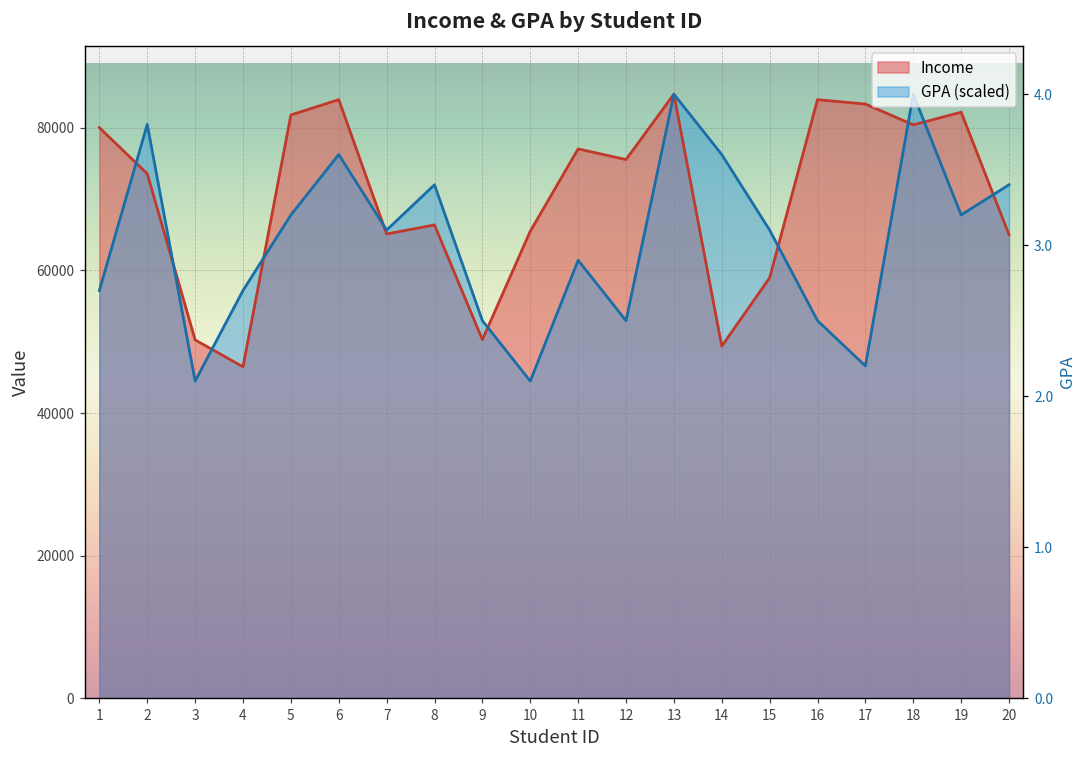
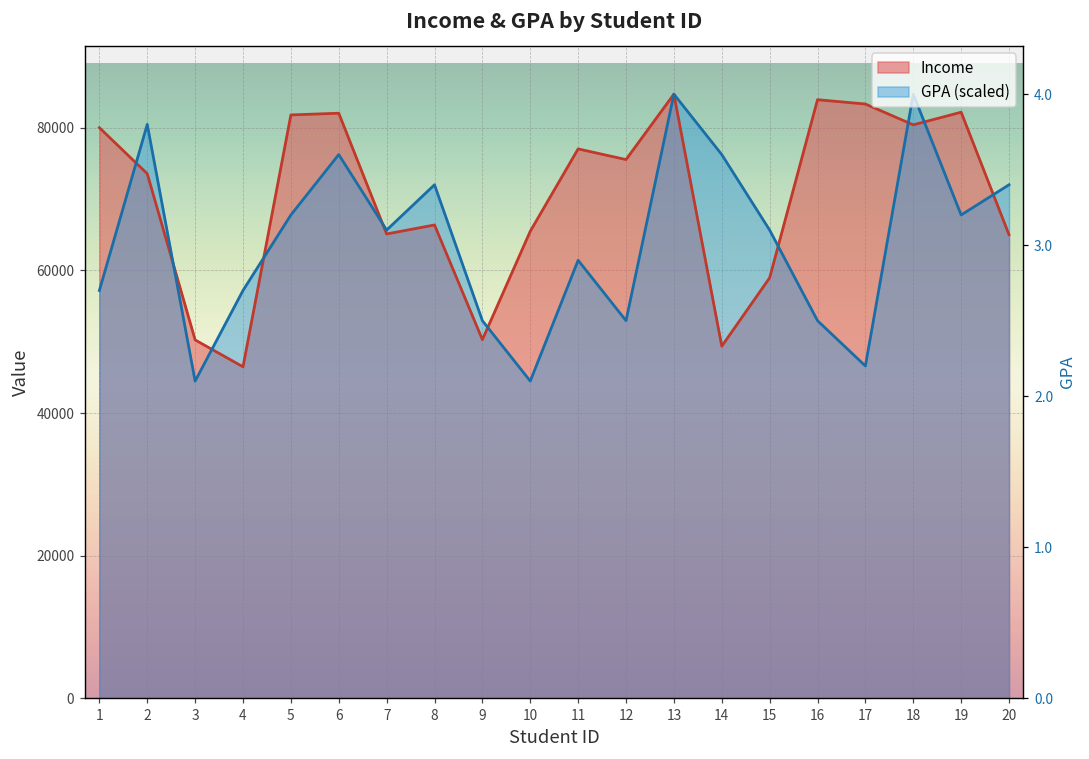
  {
    "Income": {
      "1": 80000,
      "2": 74000,
      "3": 50000,
      "4": 46000,
      "5": 82000,
-     "6": 84000,
+     "6": 82000,
      "7": 65000,
      "8": 66000,
      "9": 50000,
      "10": 66000,
      "11": 77000,
      "12": 76000,
      "14": 49000,
      "15": 59000,
      "16": 84000,
      "17": 83000,
      "18": 80000,
      "19": 82000,
      "20": 65000
    },
    "GPA (scaled)": {
      "1": 57000,
      "2": 80000,
      "3": 44000,
      "4": 57000,
      "5": 68000,
      "6": 76000,
      "7": 66000,
      "8": 72000,
      "9": 53000,
      "10": 44000,
      "11": 61000,
      "12": 53000,
      "14": 76000,
      "15": 66000,
      "16": 53000,
      "17": 47000,
      "19": 68000,
      "20": 72000
    }
  }
